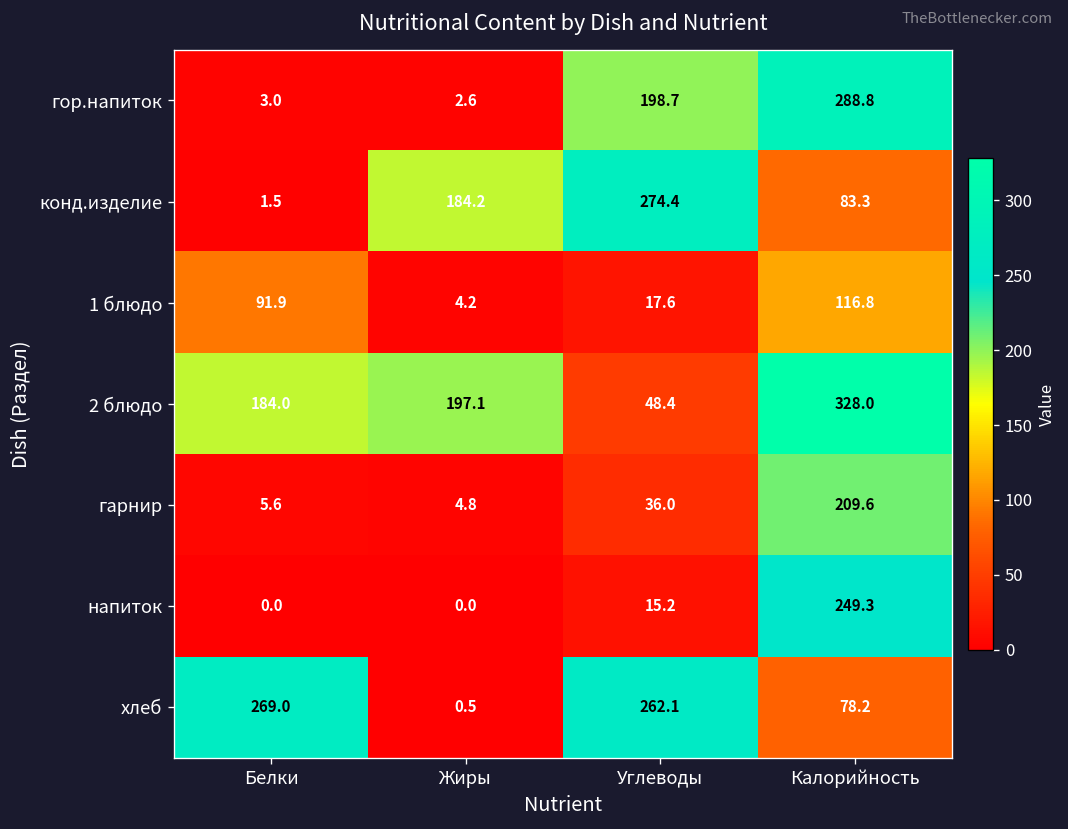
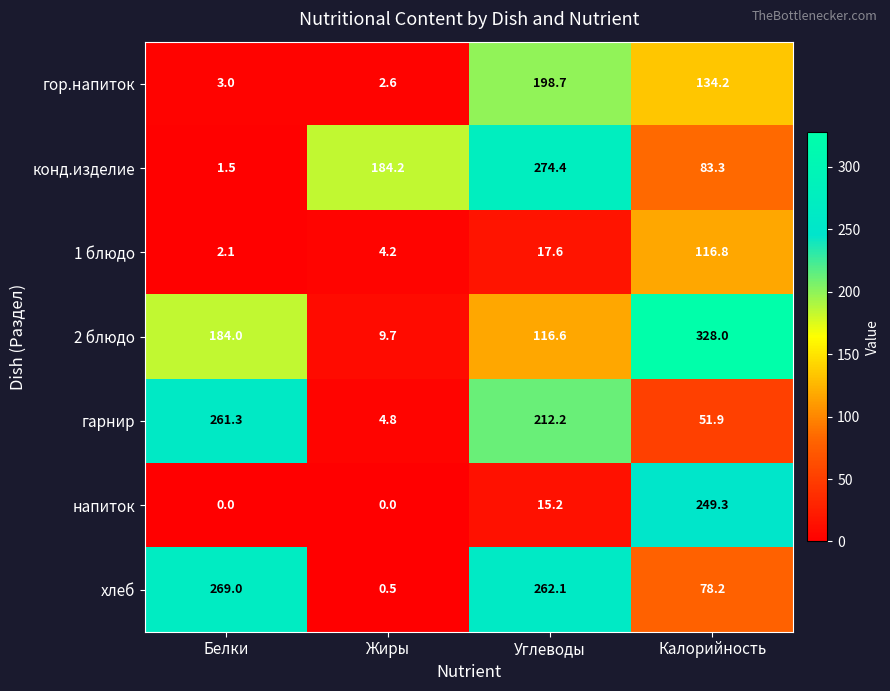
  {
    "гор.напиток": {
      "Белки": 3.0,
      "Жиры": 2.6,
      "Углеводы": 198.7,
-     "Калорийность": 288.8
+     "Калорийность": 134.2
    },
    "конд.изделие": {
      "Белки": 1.5,
      "Жиры": 184.2,
      "Углеводы": 274.4,
      "Калорийность": 83.3
    },
    "1 блюдо": {
-     "Белки": 91.9,
+     "Белки": 2.1,
      "Жиры": 4.2,
      "Углеводы": 17.6,
      "Калорийность": 116.8
    },
    "2 блюдо": {
      "Белки": 184.0,
-     "Жиры": 197.1,
-     "Углеводы": 48.4,
+     "Жиры": 9.7,
+     "Углеводы": 116.6,
      "Калорийность": 328.0
    },
    "гарнир": {
-     "Белки": 5.6,
+     "Белки": 261.3,
      "Жиры": 4.8,
-     "Углеводы": 36.0,
-     "Калорийность": 209.6
+     "Углеводы": 212.2,
+     "Калорийность": 51.9
    },
    "напиток": {
      "Белки": 0.0,
      "Жиры": 0.0,
      "Углеводы": 15.2,
      "Калорийность": 249.3
    },
    "хлеб": {
      "Белки": 269.0,
      "Жиры": 0.5,
      "Углеводы": 262.1,
      "Калорийность": 78.2
    }
  }
